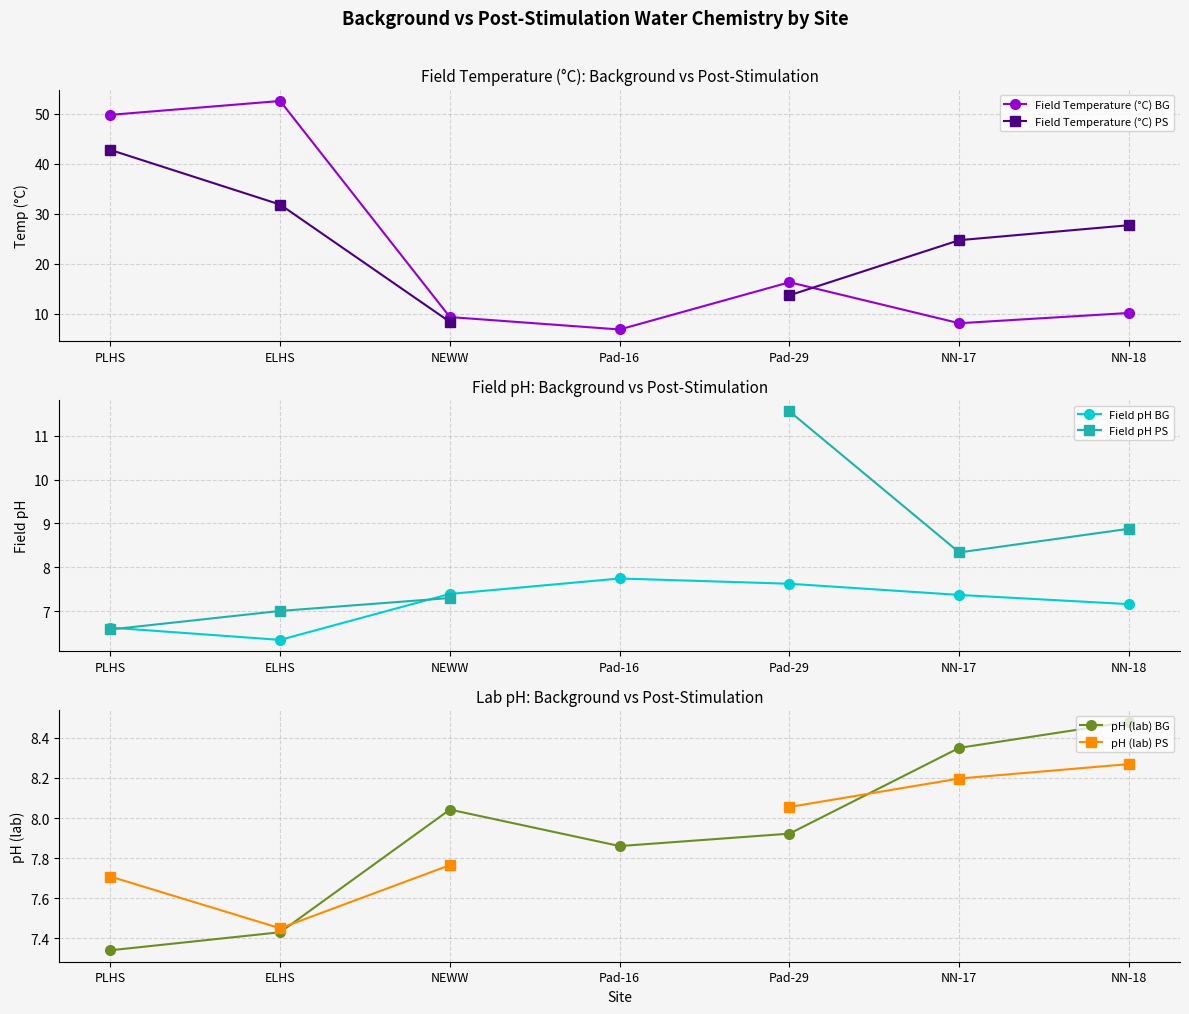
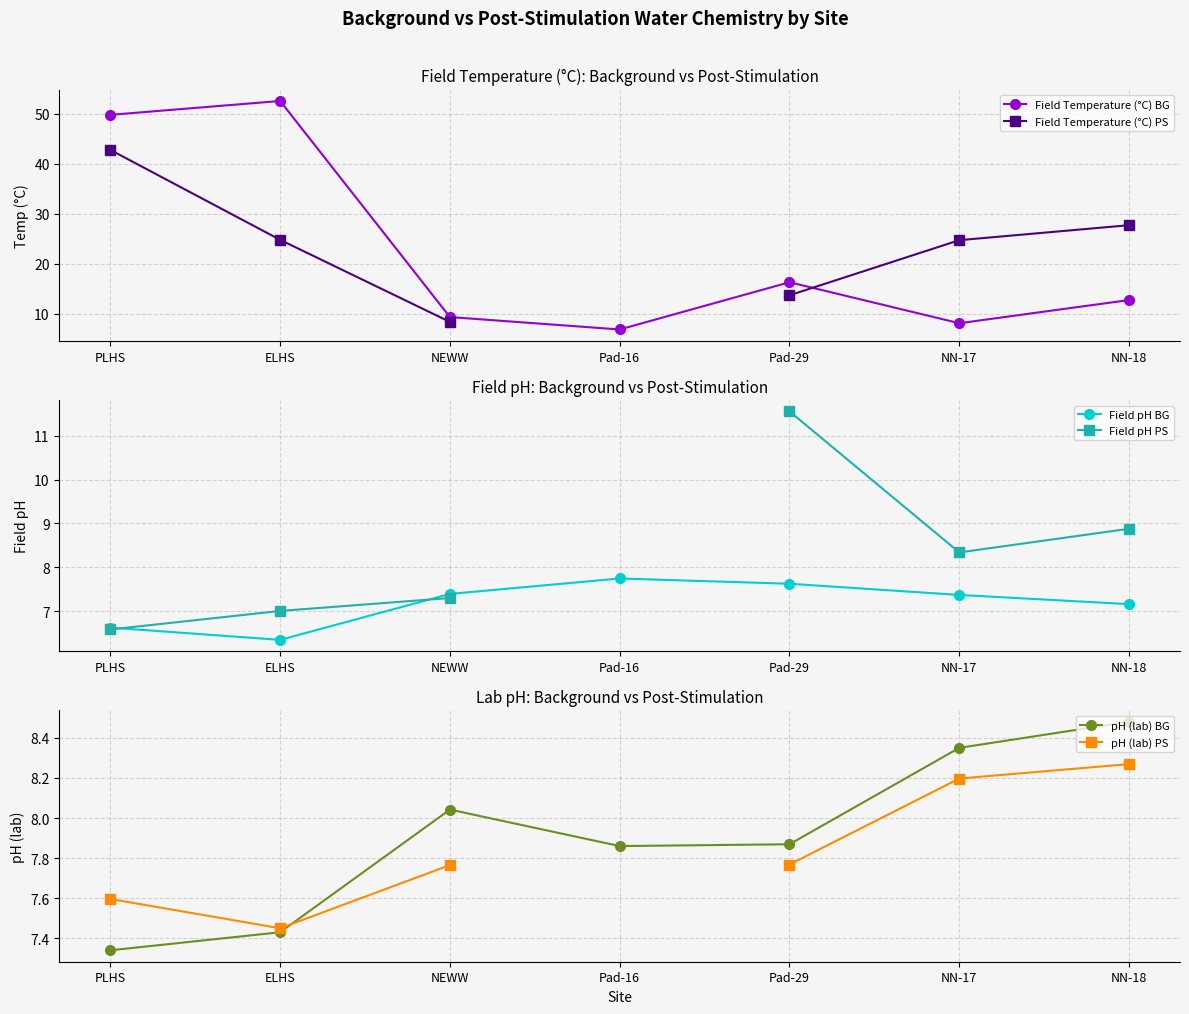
  {
    "Field Temperature (°C): Background vs Post-Stimulation": {
      "Field Temperature (°C) BG": {
        "PLHS": 50,
        "ELHS": 53,
        "NEWW": 9,
        "Pad-16": 7,
        "Pad-29": 16,
        "NN-17": 8,
-       "NN-18": 10
+       "NN-18": 13
      },
      "Field Temperature (°C) PS": {
        "PLHS": 43,
-       "ELHS": 32,
+       "ELHS": 25,
        "NEWW": 8,
        "Pad-29": 14,
        "NN-17": 25,
        "NN-18": 28
      }
    },
    "Lab pH: Background vs Post-Stimulation": {
      "pH (lab) BG": {
        "PLHS": 7.34,
        "ELHS": 7.43,
        "NEWW": 8.04,
        "Pad-16": 7.86,
-       "Pad-29": 7.92,
+       "Pad-29": 7.87,
        "NN-17": 8.35
      },
      "pH (lab) PS": {
-       "PLHS": 7.71,
+       "PLHS": 7.60,
        "ELHS": 7.45,
        "NEWW": 7.77,
-       "Pad-29": 8.06,
+       "Pad-29": 7.77,
        "NN-17": 8.20,
        "NN-18": 8.27
      }
    }
  }
